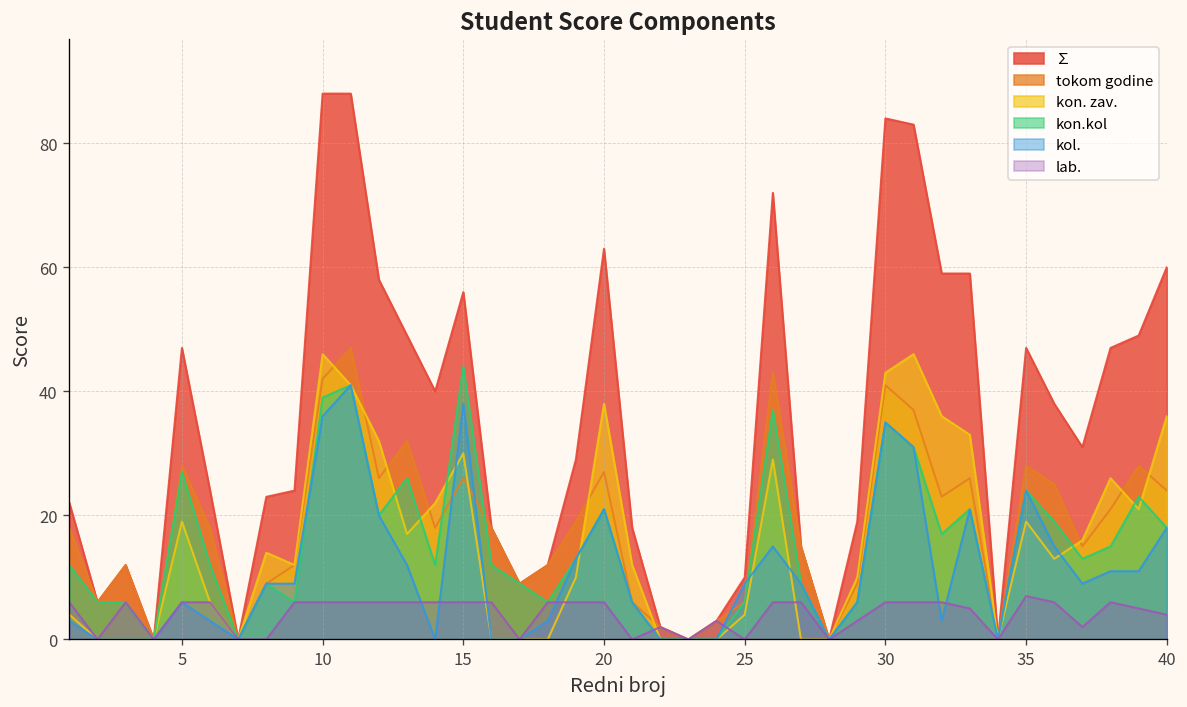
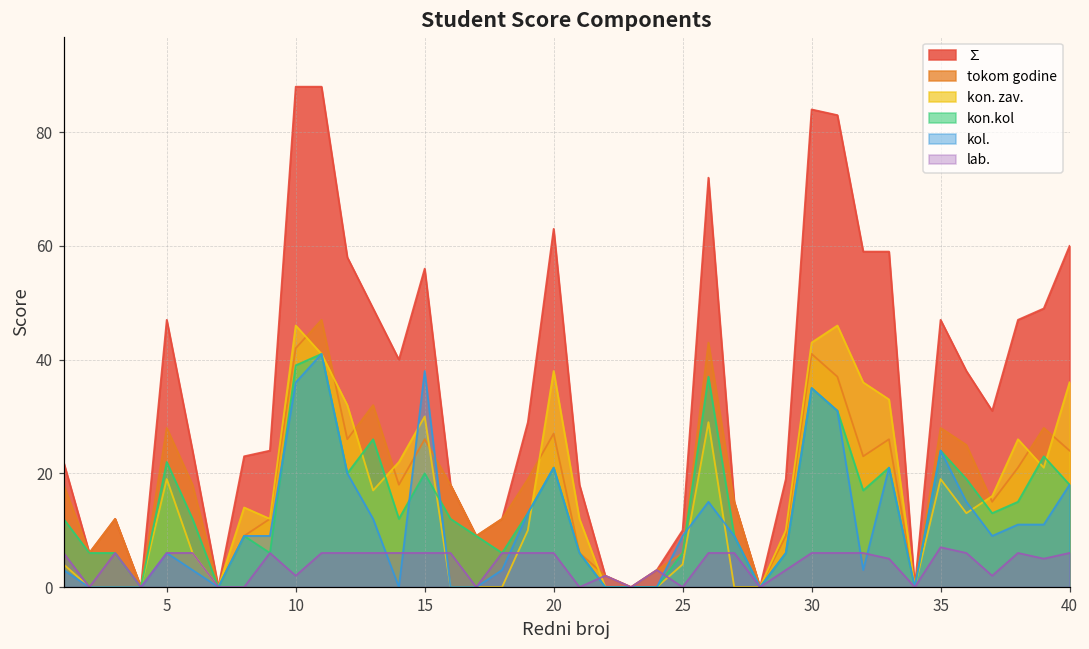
  {
    "kon. zav.": {
      "5": 19,
      "10": 46,
      "15": 30,
      "20": 38,
      "25": 4,
      "30": 43,
      "35": 19,
      "40": 36
    },
    "kon.kol": {
-     "5": 27,
+     "5": 22,
      "10": 39,
-     "15": 44
+     "15": 20
    },
    "kol.": {
      "10": 36,
      "15": 38,
      "25": 9
    },
    "lab.": {
-     "10": 6,
+     "10": 2,
      "15": 6,
      "20": 6,
      "25": 0,
      "30": 6,
      "35": 7,
-     "40": 4
+     "40": 6
    }
  }
